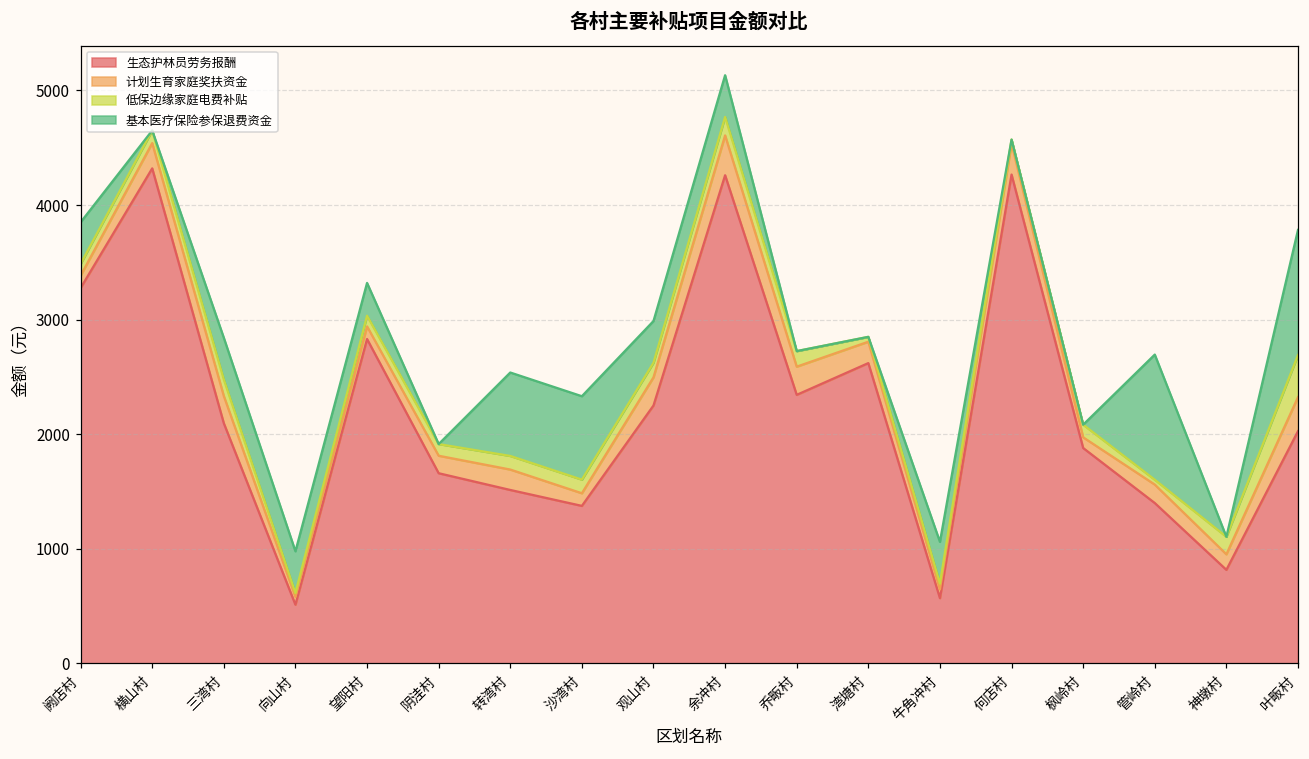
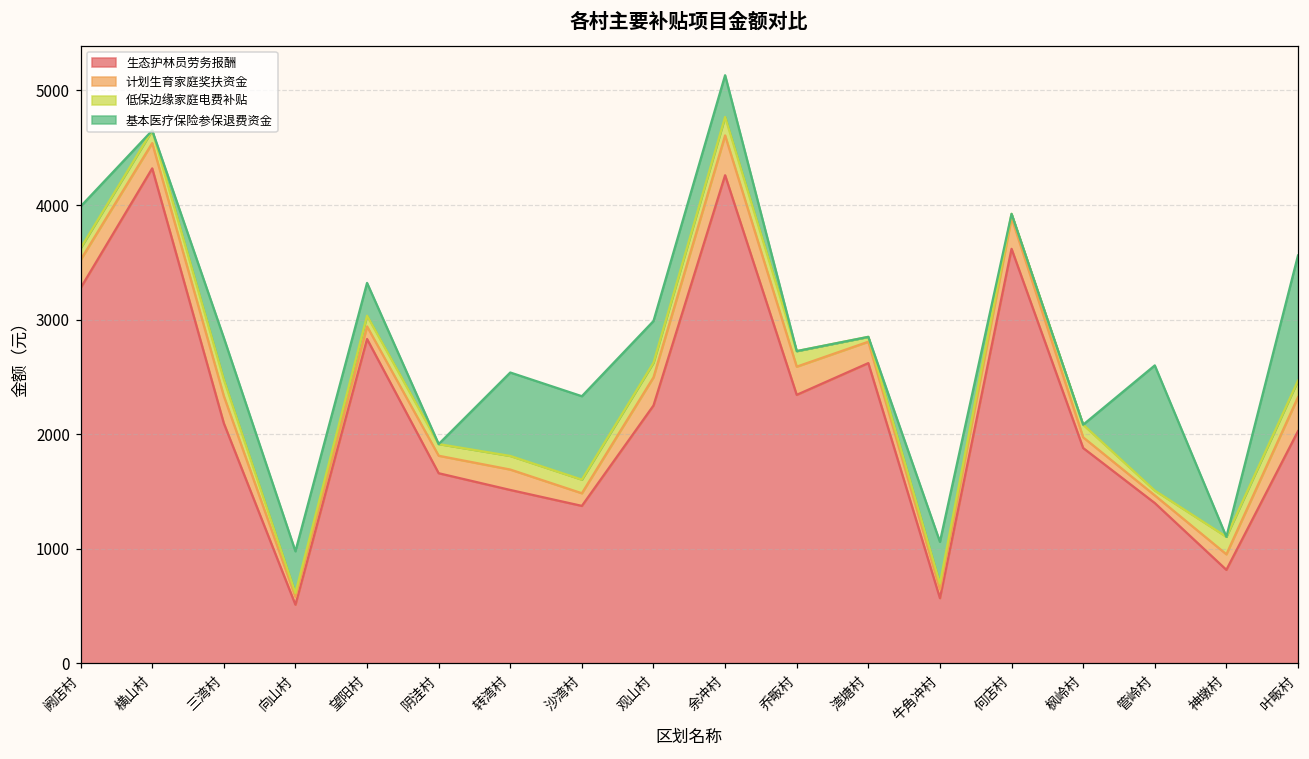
  {
    "生态护林员劳务报酬": {
      "阙店村": 3280,
      "横山村": 4320,
      "三湾村": 2100,
      "向山村": 510,
      "望阳村": 2830,
      "阴洼村": 1660,
      "转湾村": 1510,
      "沙湾村": 1380,
      "观山村": 2250,
      "余冲村": 4260,
      "乔畈村": 2340,
      "湾塘村": 2620,
      "牛角冲村": 570,
-     "何店村": 4270,
+     "何店村": 3620,
      "枫岭村": 1880,
      "管岭村": 1400,
      "神墩村": 820,
      "叶畈村": 2030
    },
    "计划生育家庭奖扶资金": {
-     "阙店村": 110,
+     "阙店村": 250,
      "横山村": 220,
      "三湾村": 240,
      "向山村": 70,
      "望阳村": 110,
      "阴洼村": 150,
      "转湾村": 180,
      "沙湾村": 110,
      "观山村": 250,
      "余冲村": 350,
      "乔畈村": 250,
      "湾塘村": 190,
      "牛角冲村": 80,
      "何店村": 270,
      "枫岭村": 90,
-     "管岭村": 160,
+     "管岭村": 70,
      "神墩村": 140,
      "叶畈村": 300
    },
    "低保边缘家庭电费补贴": {
      "阙店村": 100,
      "三湾村": 140,
      "向山村": 30,
      "望阳村": 90,
      "转湾村": 120,
      "沙湾村": 120,
      "观山村": 130,
      "余冲村": 160,
      "牛角冲村": 50,
      "管岭村": 40,
-     "叶畈村": 370
+     "叶畈村": 140
    },
    "基本医疗保险参保退费资金": {
      "阙店村": 360,
      "三湾村": 360,
      "向山村": 360,
      "望阳村": 290,
      "转湾村": 730,
      "沙湾村": 730,
      "观山村": 360,
      "余冲村": 360,
      "牛角冲村": 360,
      "管岭村": 1090,
      "叶畈村": 1090
    }
  }
